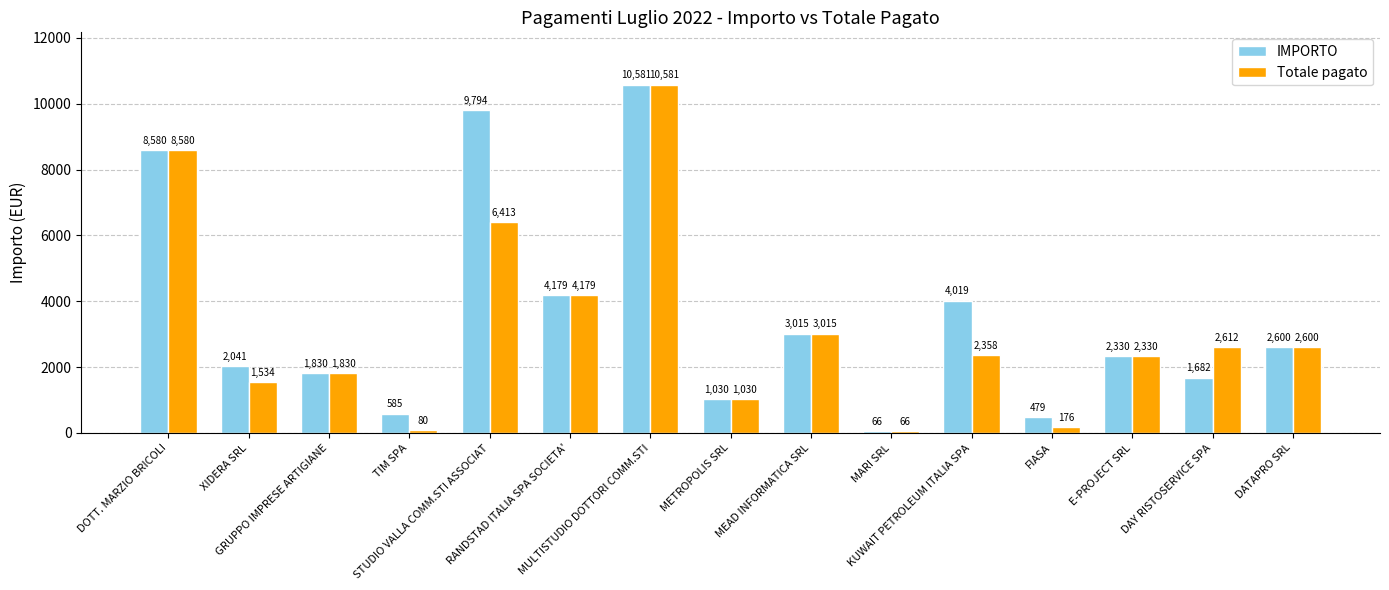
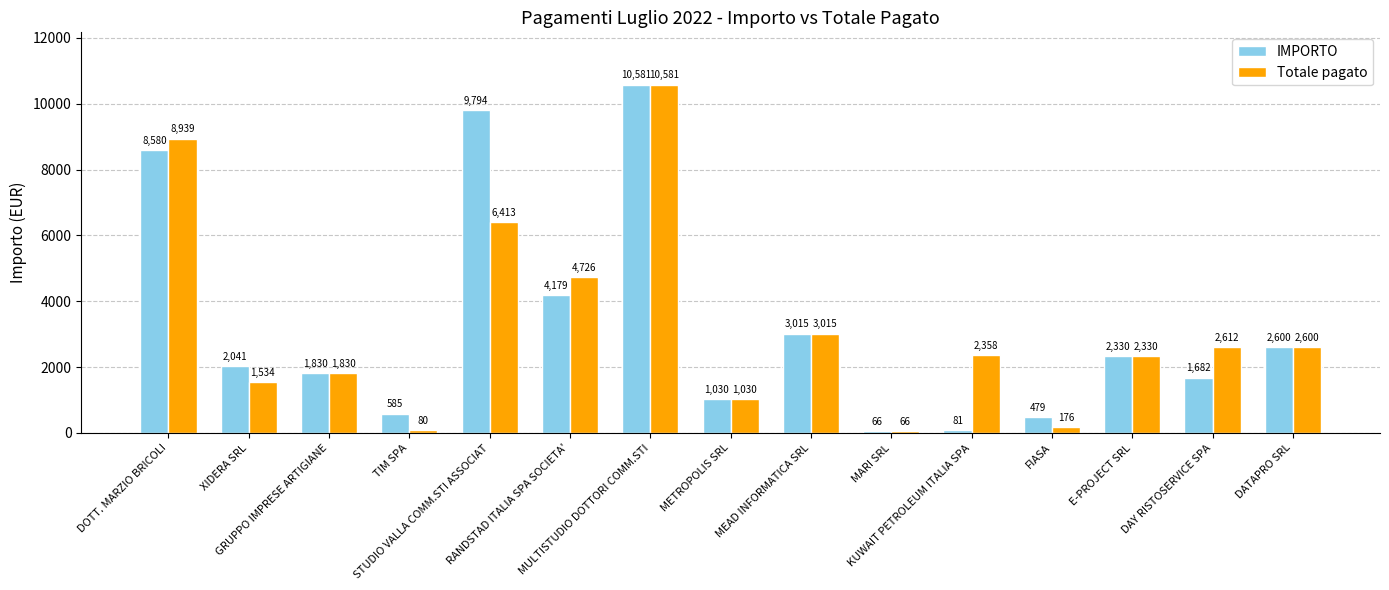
  {
    "IMPORTO": {
      "DOTT. MARZIO BRICOLI": "8,580",
      "XIDERA SRL": "2,041",
      "GRUPPO IMPRESE ARTIGIANE": "1,830",
      "TIM SPA": "585",
      "STUDIO VALLA COMM.STI ASSOCIAT": "9,794",
      "RANDSTAD ITALIA SPA SOCIETA'": "4,179",
      "MULTISTUDIO DOTTORI COMM.STI": "10,581",
      "METROPOLIS SRL": "1,030",
      "MEAD INFORMATICA SRL": "3,015",
      "MARI SRL": "66",
-     "KUWAIT PETROLEUM ITALIA SPA": "4,019",
+     "KUWAIT PETROLEUM ITALIA SPA": "81",
      "FIASA": "479",
      "E-PROJECT SRL": "2,330",
      "DAY RISTOSERVICE SPA": "1,682",
      "DATAPRO SRL": "2,600"
    },
    "Totale pagato": {
-     "DOTT. MARZIO BRICOLI": "8,580",
+     "DOTT. MARZIO BRICOLI": "8,939",
      "XIDERA SRL": "1,534",
      "GRUPPO IMPRESE ARTIGIANE": "1,830",
      "TIM SPA": "80",
      "STUDIO VALLA COMM.STI ASSOCIAT": "6,413",
-     "RANDSTAD ITALIA SPA SOCIETA'": "4,179",
+     "RANDSTAD ITALIA SPA SOCIETA'": "4,726",
      "MULTISTUDIO DOTTORI COMM.STI": "10,581",
      "METROPOLIS SRL": "1,030",
      "MEAD INFORMATICA SRL": "3,015",
      "MARI SRL": "66",
      "KUWAIT PETROLEUM ITALIA SPA": "2,358",
      "FIASA": "176",
      "E-PROJECT SRL": "2,330",
      "DAY RISTOSERVICE SPA": "2,612",
      "DATAPRO SRL": "2,600"
    }
  }
